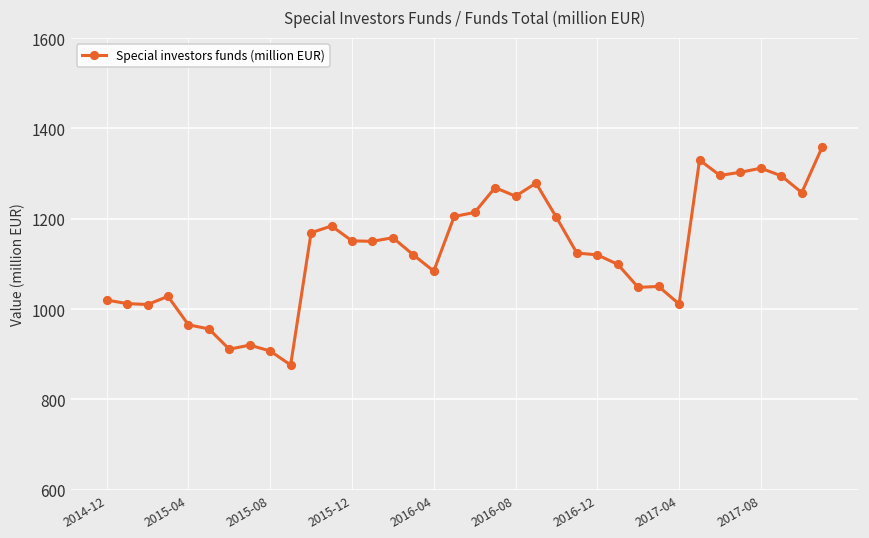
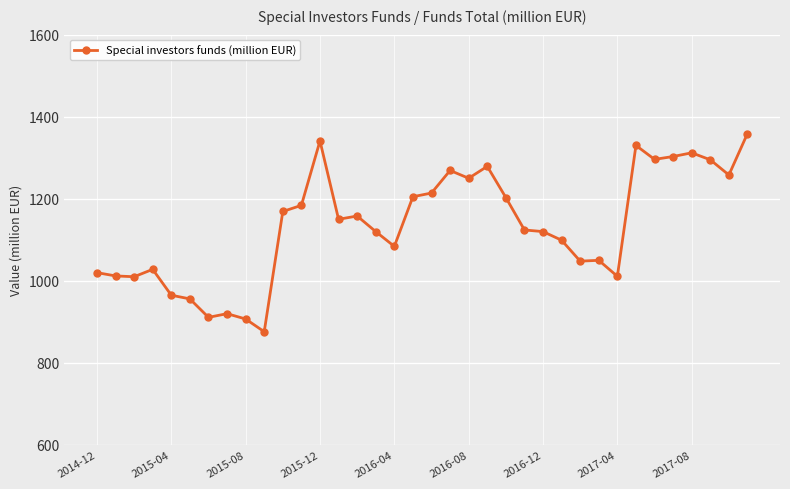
  {
    "2014-12": 1020,
    "2015-04": 970,
    "2015-08": 910,
-   "2015-12": 1150,
+   "2015-12": 1340,
    "2016-04": 1080,
    "2016-08": 1250,
    "2016-12": 1120,
    "2017-04": 1010,
    "2017-08": 1310
  }
